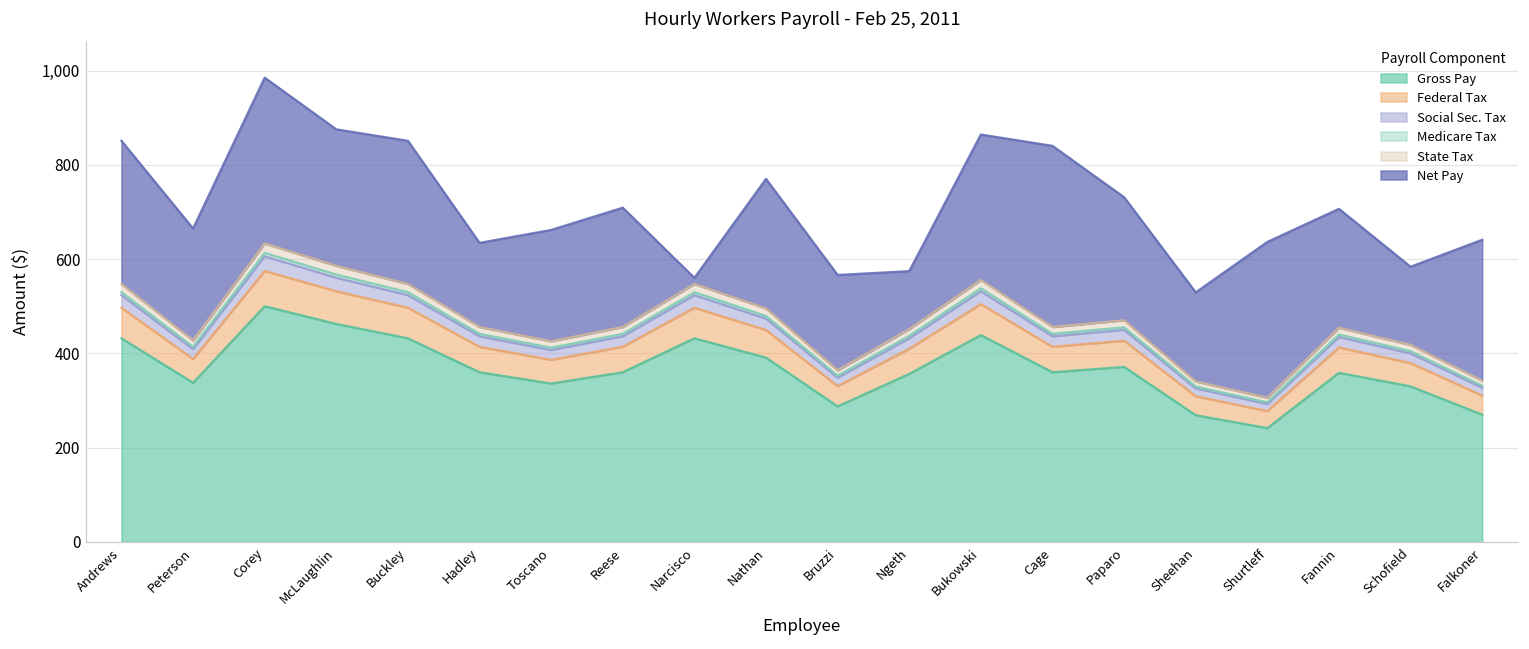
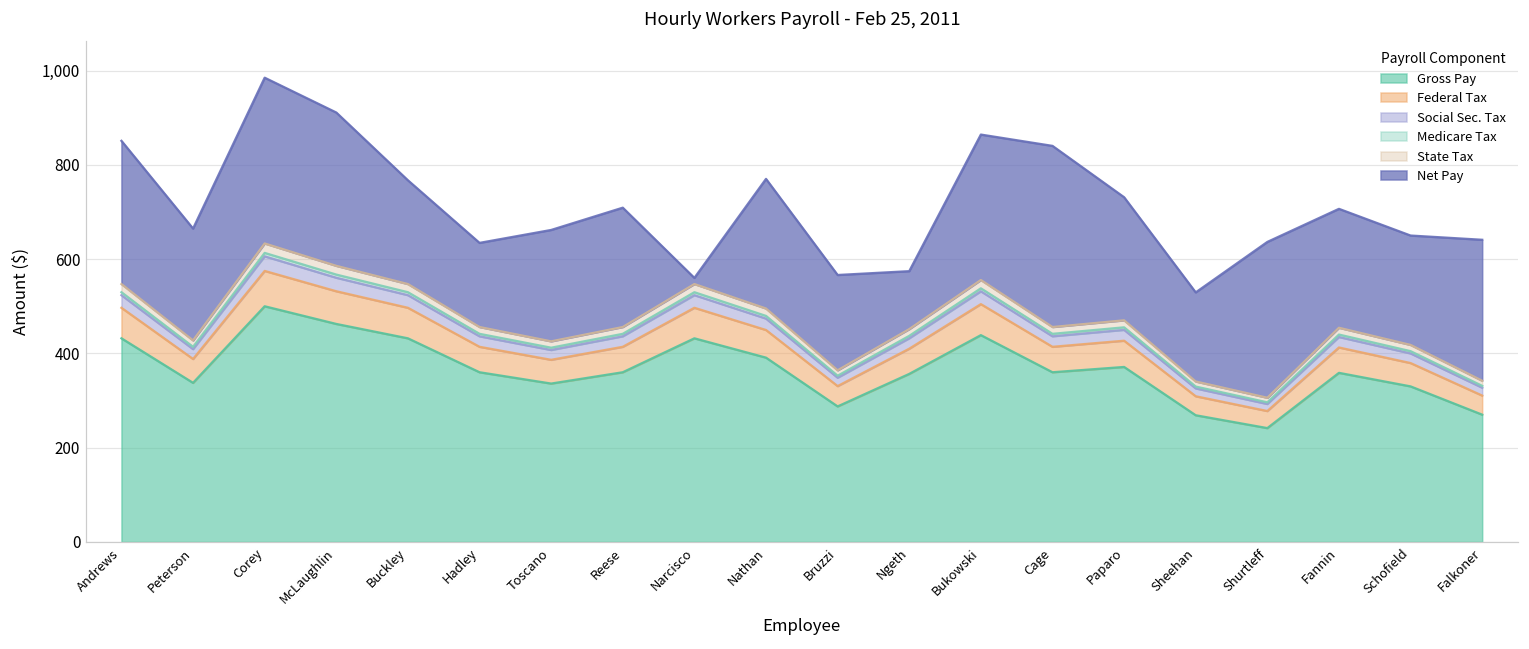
  {
    "Net Pay": {
      "Andrews": 300,
      "Peterson": 240,
      "Corey": 350,
-     "McLaughlin": 290,
-     "Buckley": 300,
+     "McLaughlin": 330,
+     "Buckley": 220,
      "Hadley": 180,
      "Toscano": 240,
      "Reese": 250,
      "Narcisco": 10,
      "Nathan": 280,
      "Bruzzi": 200,
      "Ngeth": 120,
      "Bukowski": 310,
      "Cage": 380,
      "Paparo": 260,
      "Sheehan": 190,
      "Shurtleff": 330,
      "Fannin": 250,
-     "Schofield": 170,
+     "Schofield": 230,
      "Falkoner": 300
    }
  }
